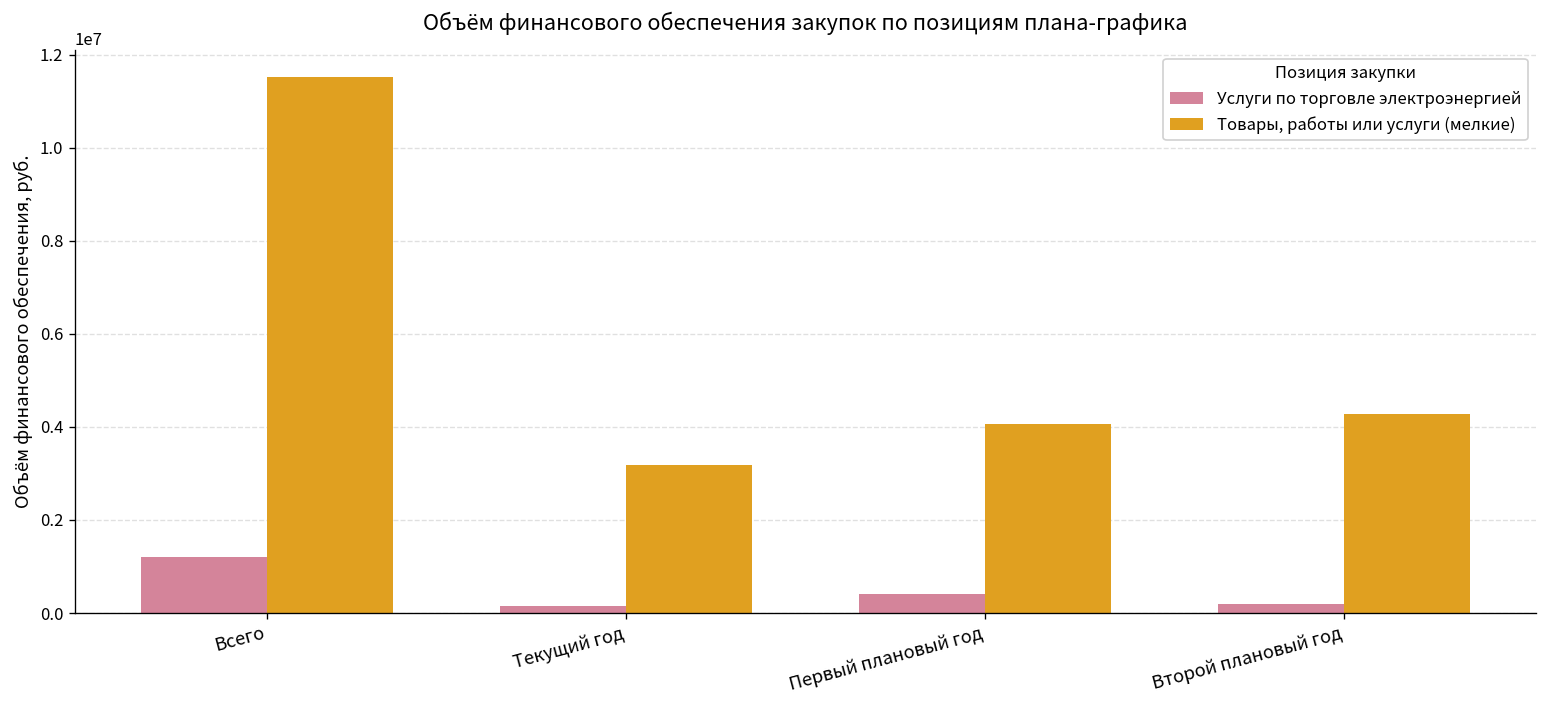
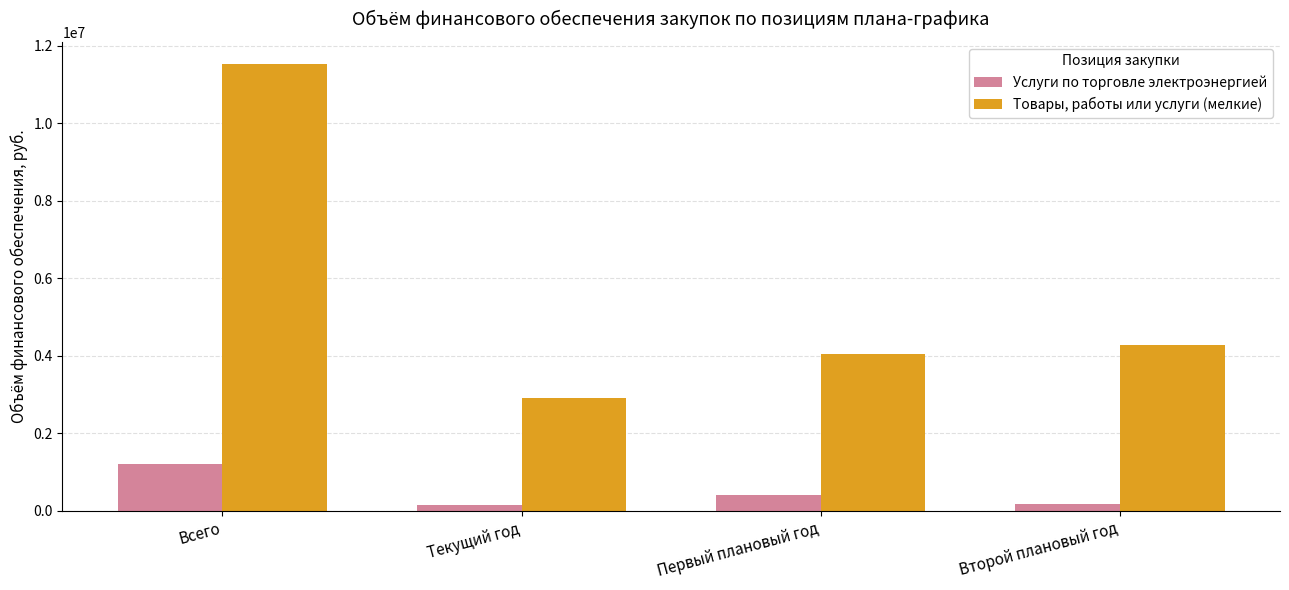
  {
    "Услуги по торговле электроэнергией": {
      "Всего": 1200000,
      "Текущий год": 200000,
      "Первый плановый год": 400000,
      "Второй плановый год": 200000
    },
    "Товары, работы или услуги (мелкие)": {
      "Всего": 11500000,
-     "Текущий год": 3200000,
+     "Текущий год": 2900000,
      "Первый плановый год": 4100000,
      "Второй плановый год": 4300000
    }
  }
